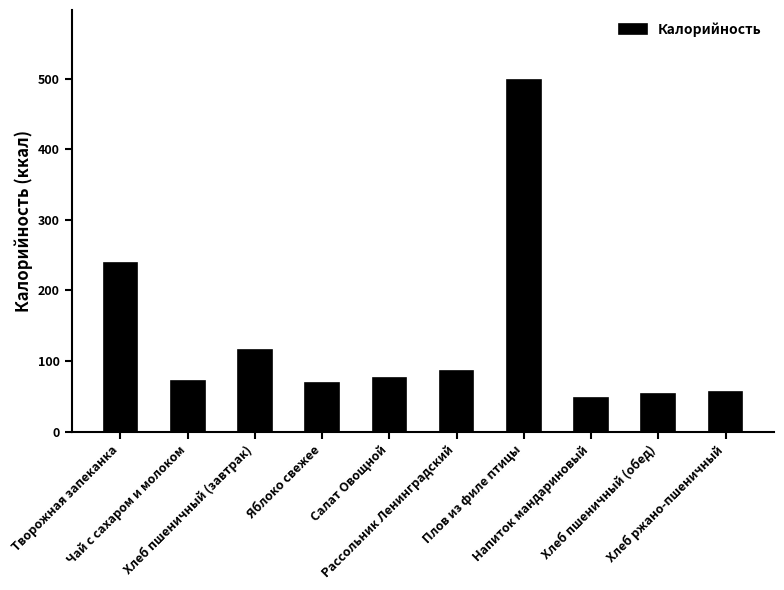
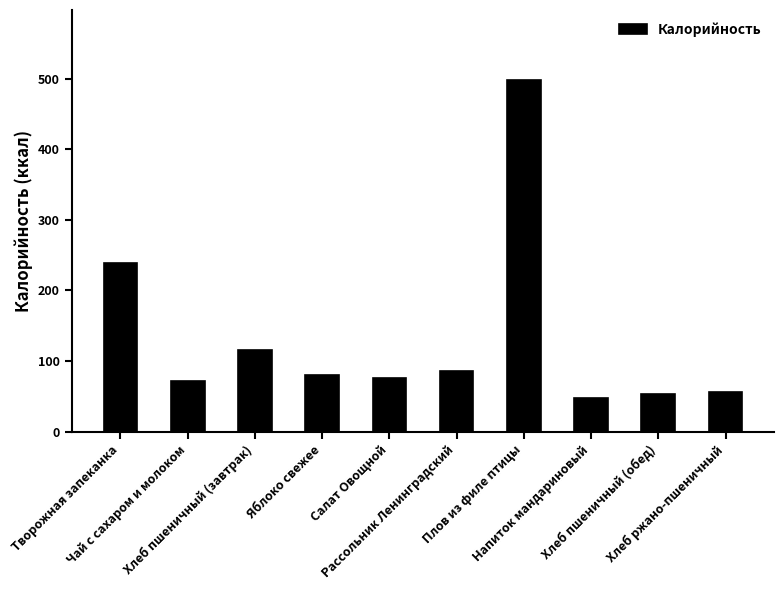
  {
    "Творожная запеканка": 240,
    "Чай с сахаром и молоком": 70,
    "Хлеб пшеничный (завтрак)": 120,
-   "Яблоко свежее": 70,
+   "Яблоко свежее": 80,
    "Салат Овощной": 80,
    "Рассольник Ленинградский": 90,
    "Плов из филе птицы": 500,
    "Напиток мандариновый": 50,
    "Хлеб пшеничный (обед)": 50,
    "Хлеб ржано-пшеничный": 60
  }
